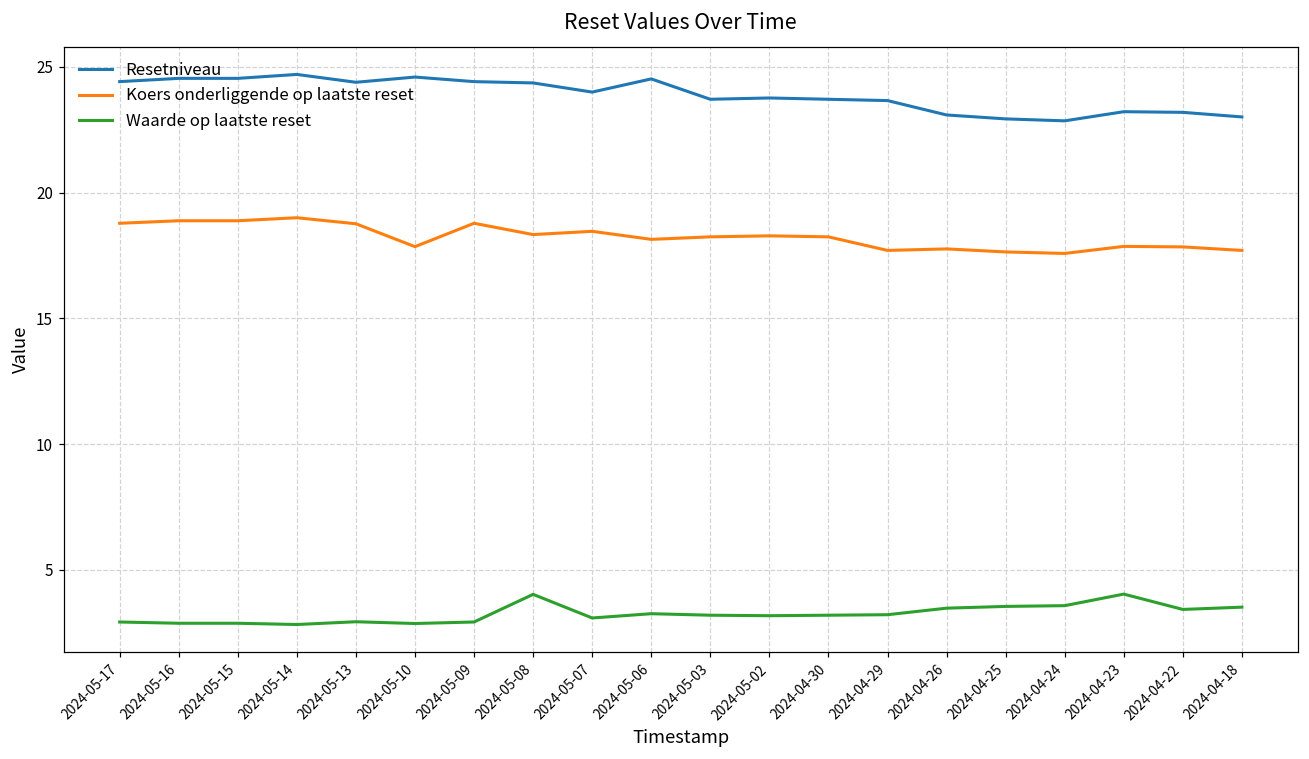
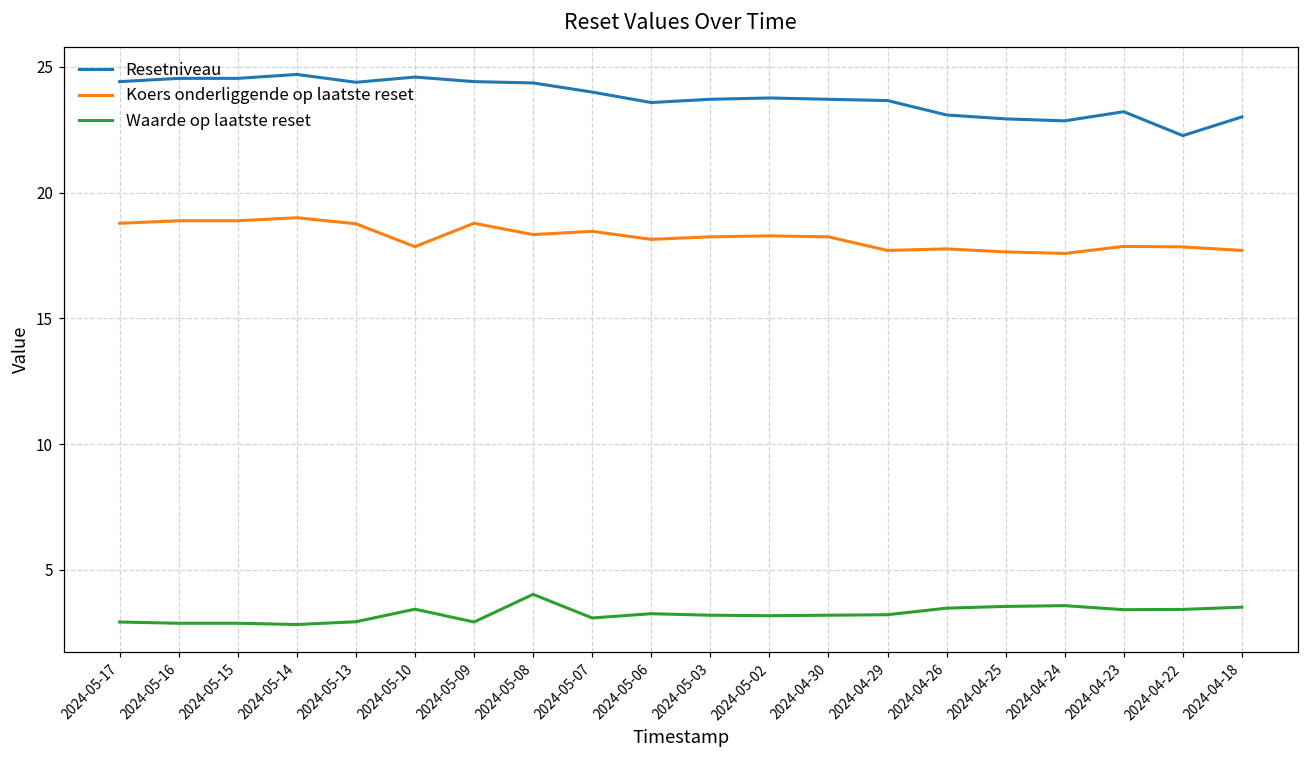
  {
    "Resetniveau": {
      "2024-05-17": 24.4,
      "2024-05-16": 24.5,
      "2024-05-15": 24.5,
      "2024-05-14": 24.7,
      "2024-05-13": 24.4,
      "2024-05-10": 24.6,
      "2024-05-09": 24.4,
      "2024-05-08": 24.4,
      "2024-05-07": 24.0,
-     "2024-05-06": 24.5,
+     "2024-05-06": 23.6,
      "2024-05-03": 23.7,
      "2024-05-02": 23.8,
      "2024-04-30": 23.7,
      "2024-04-29": 23.7,
      "2024-04-26": 23.1,
      "2024-04-25": 22.9,
      "2024-04-24": 22.9,
      "2024-04-23": 23.2,
-     "2024-04-22": 23.2,
+     "2024-04-22": 22.3,
      "2024-04-18": 23.0
    },
    "Koers onderliggende op laatste reset": {
      "2024-05-17": 18.8,
      "2024-05-16": 18.9,
      "2024-05-15": 18.9,
      "2024-05-14": 19.0,
      "2024-05-13": 18.8,
      "2024-05-10": 17.9,
      "2024-05-09": 18.8,
      "2024-05-08": 18.3,
      "2024-05-07": 18.5,
      "2024-05-06": 18.1,
      "2024-05-03": 18.2,
      "2024-05-02": 18.3,
      "2024-04-30": 18.2,
      "2024-04-29": 17.7,
      "2024-04-26": 17.8,
      "2024-04-25": 17.6,
      "2024-04-24": 17.6,
      "2024-04-23": 17.9,
      "2024-04-22": 17.8,
      "2024-04-18": 17.7
    },
    "Waarde op laatste reset": {
      "2024-05-17": 2.9,
      "2024-05-16": 2.9,
      "2024-05-15": 2.9,
      "2024-05-14": 2.8,
      "2024-05-13": 2.9,
-     "2024-05-10": 2.9,
+     "2024-05-10": 3.4,
      "2024-05-09": 2.9,
      "2024-05-08": 4.0,
      "2024-05-07": 3.1,
      "2024-05-06": 3.3,
      "2024-05-03": 3.2,
      "2024-05-02": 3.2,
      "2024-04-30": 3.2,
      "2024-04-29": 3.2,
      "2024-04-26": 3.5,
      "2024-04-25": 3.5,
      "2024-04-24": 3.6,
-     "2024-04-23": 4.0,
+     "2024-04-23": 3.4,
      "2024-04-22": 3.4,
      "2024-04-18": 3.5
    }
  }
